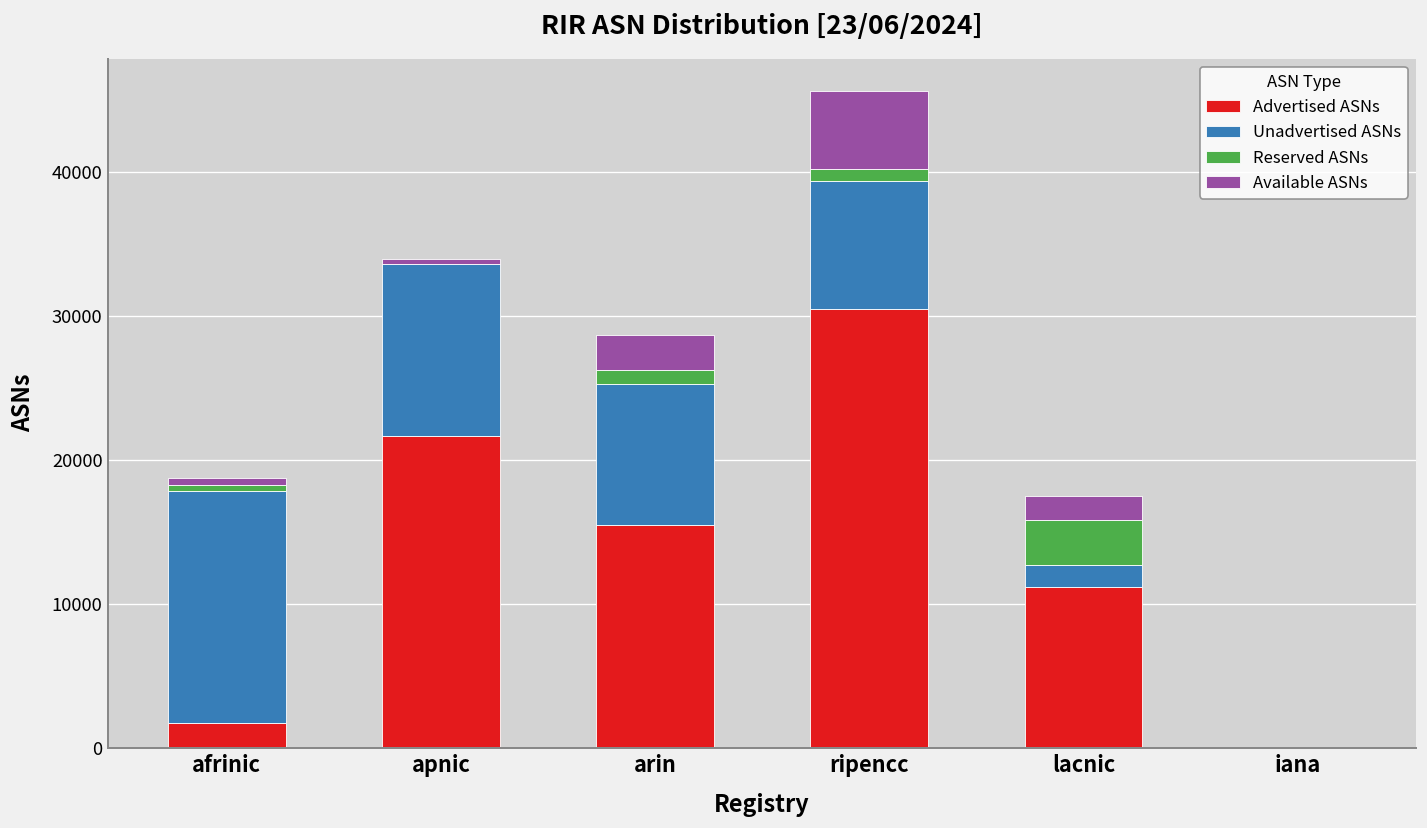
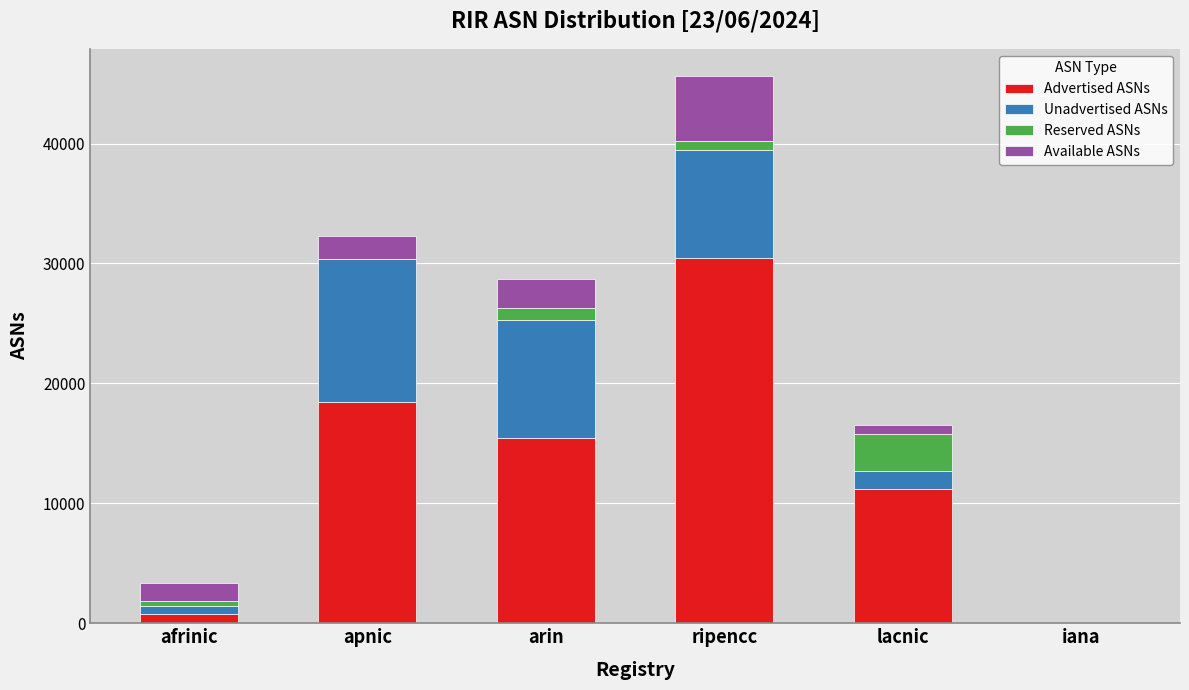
  {
    "Advertised ASNs": {
-     "afrinic": 1700,
-     "apnic": 21700,
+     "afrinic": 800,
+     "apnic": 18400,
      "arin": 15500,
      "ripencc": 30500,
      "lacnic": 11200,
      "iana": 0
    },
    "Unadvertised ASNs": {
-     "afrinic": 16100,
+     "afrinic": 700,
      "apnic": 11900,
      "arin": 9800,
      "ripencc": 8900,
      "lacnic": 1500,
      "iana": 0
    },
    "Reserved ASNs": {
      "afrinic": 400,
      "apnic": 0,
      "arin": 1000,
      "ripencc": 800,
      "lacnic": 3100,
      "iana": 0
    },
    "Available ASNs": {
-     "afrinic": 500,
-     "apnic": 400,
+     "afrinic": 1500,
+     "apnic": 1900,
      "arin": 2500,
      "ripencc": 5400,
-     "lacnic": 1600,
+     "lacnic": 700,
      "iana": 0
    }
  }
